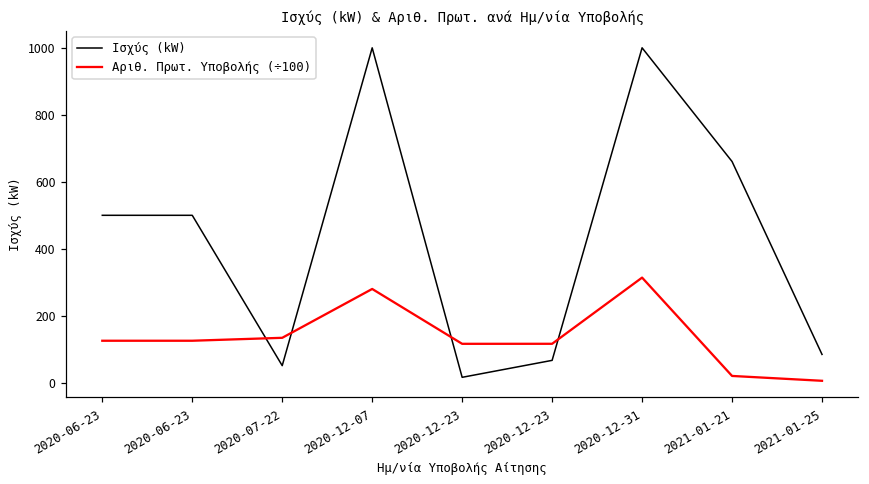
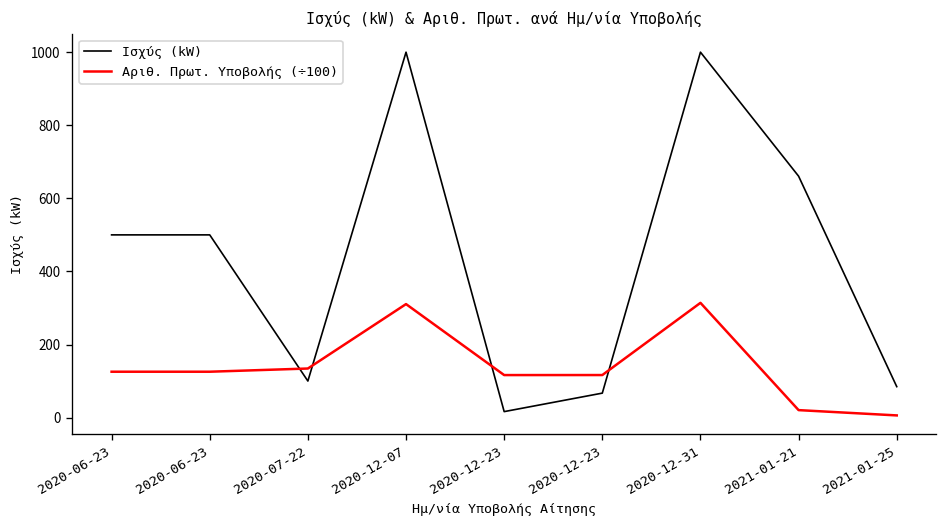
  {
    "Ισχύς (kW)": {
-     "2020-07-22": 50,
+     "2020-07-22": 100,
      "2020-12-07": 1000,
      "2020-12-31": 1000,
      "2021-01-21": 660,
      "2021-01-25": 80
    },
    "Αριθ. Πρωτ. Υποβολής (÷100)": {
      "2020-07-22": 130,
-     "2020-12-07": 280,
+     "2020-12-07": 310,
      "2020-12-31": 310,
      "2021-01-21": 20,
      "2021-01-25": 10
    }
  }
